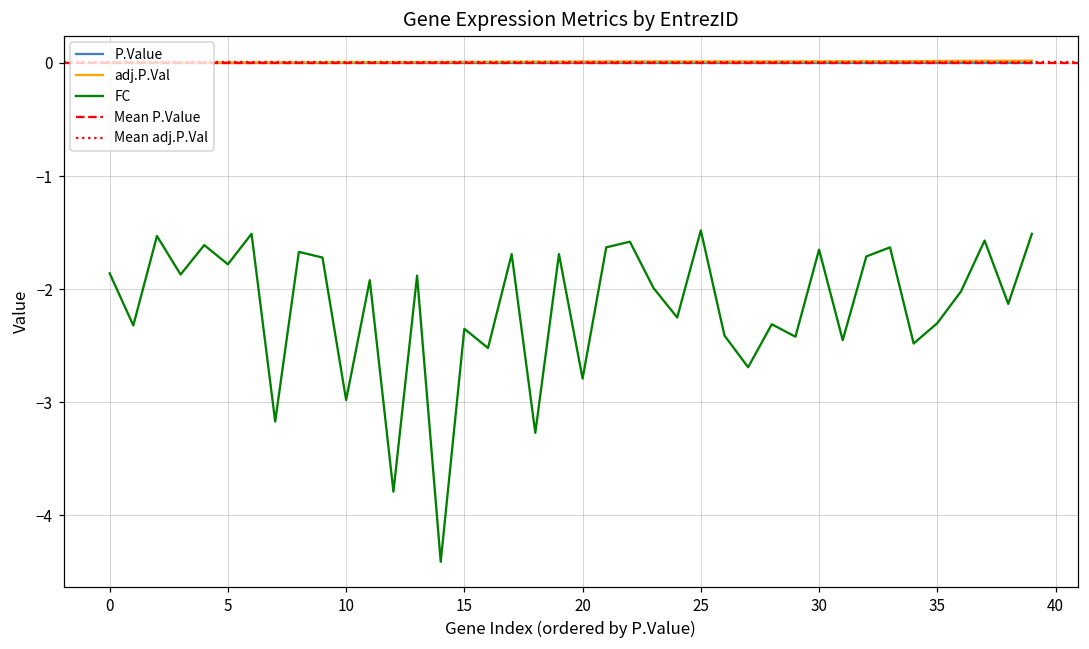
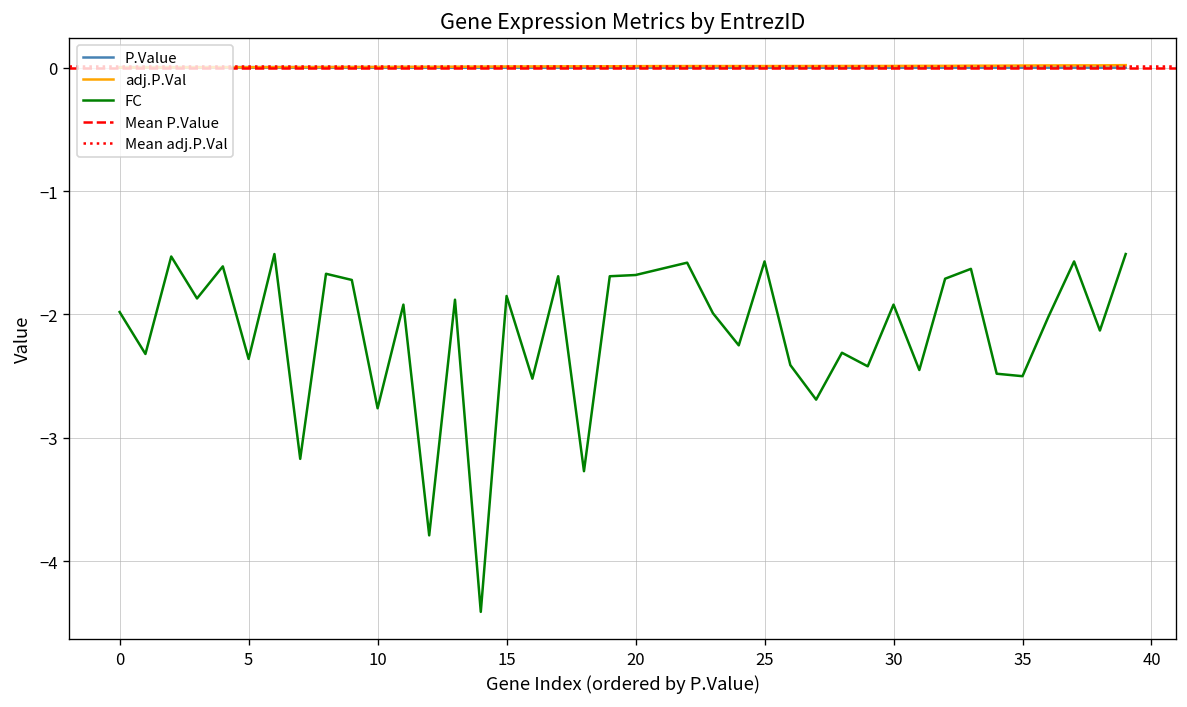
  {
    "FC": {
-     "0": -1.86,
-     "5": -1.78,
-     "10": -2.98,
-     "15": -2.35,
-     "20": -2.79,
-     "25": -1.48,
-     "30": -1.65,
-     "35": -2.3
+     "0": -1.98,
+     "5": -2.36,
+     "10": -2.76,
+     "15": -1.85,
+     "20": -1.68,
+     "25": -1.57,
+     "30": -1.92,
+     "35": -2.5
    }
  }
